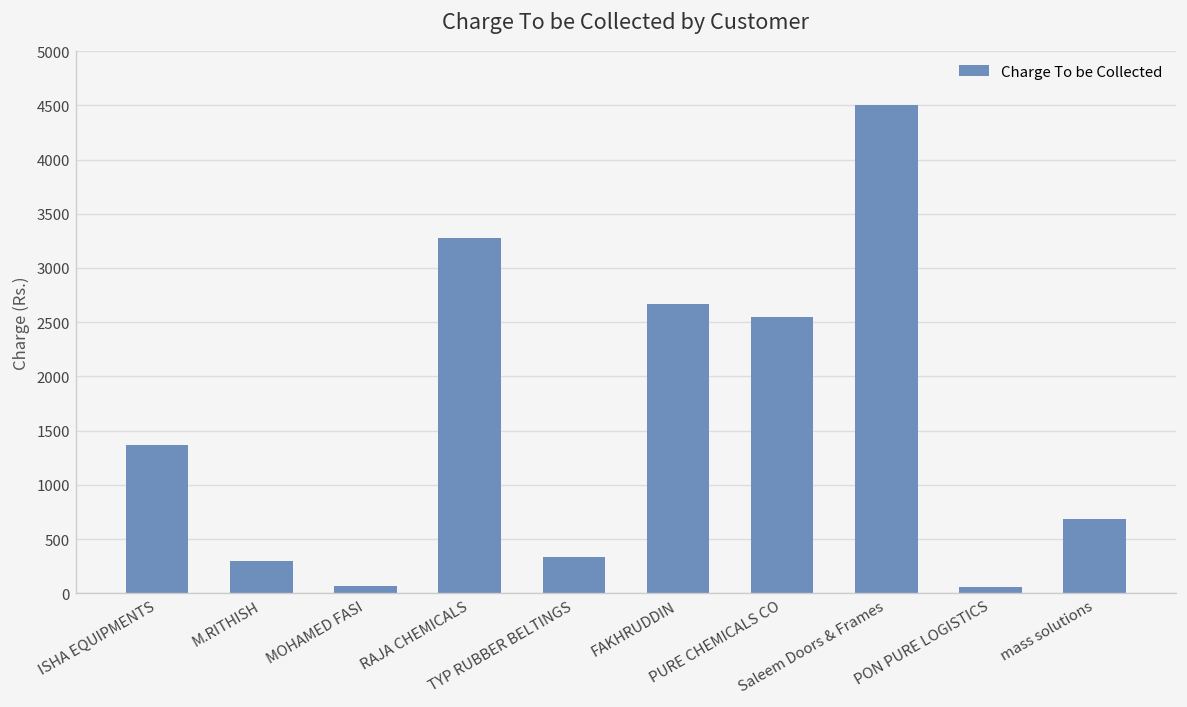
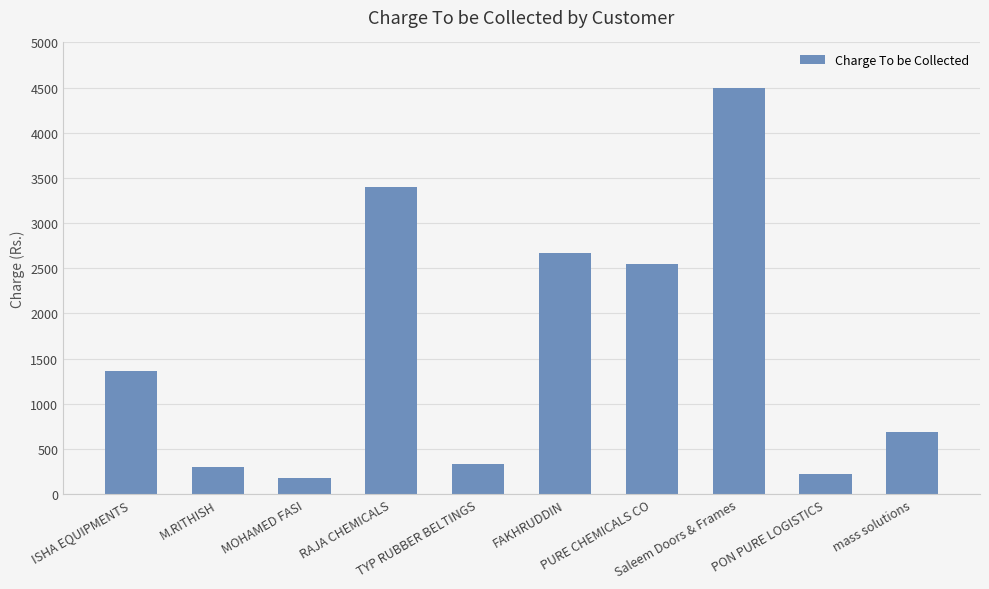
  {
    "ISHA EQUIPMENTS": 1400,
    "M.RITHISH": 300,
-   "MOHAMED FASI": 100,
-   "RAJA CHEMICALS": 3300,
+   "MOHAMED FASI": 200,
+   "RAJA CHEMICALS": 3400,
    "TYP RUBBER BELTINGS": 300,
    "FAKHRUDDIN": 2700,
    "PURE CHEMICALS CO": 2500,
    "Saleem Doors & Frames": 4500,
-   "PON PURE LOGISTICS": 100,
+   "PON PURE LOGISTICS": 200,
    "mass solutions": 700
  }
